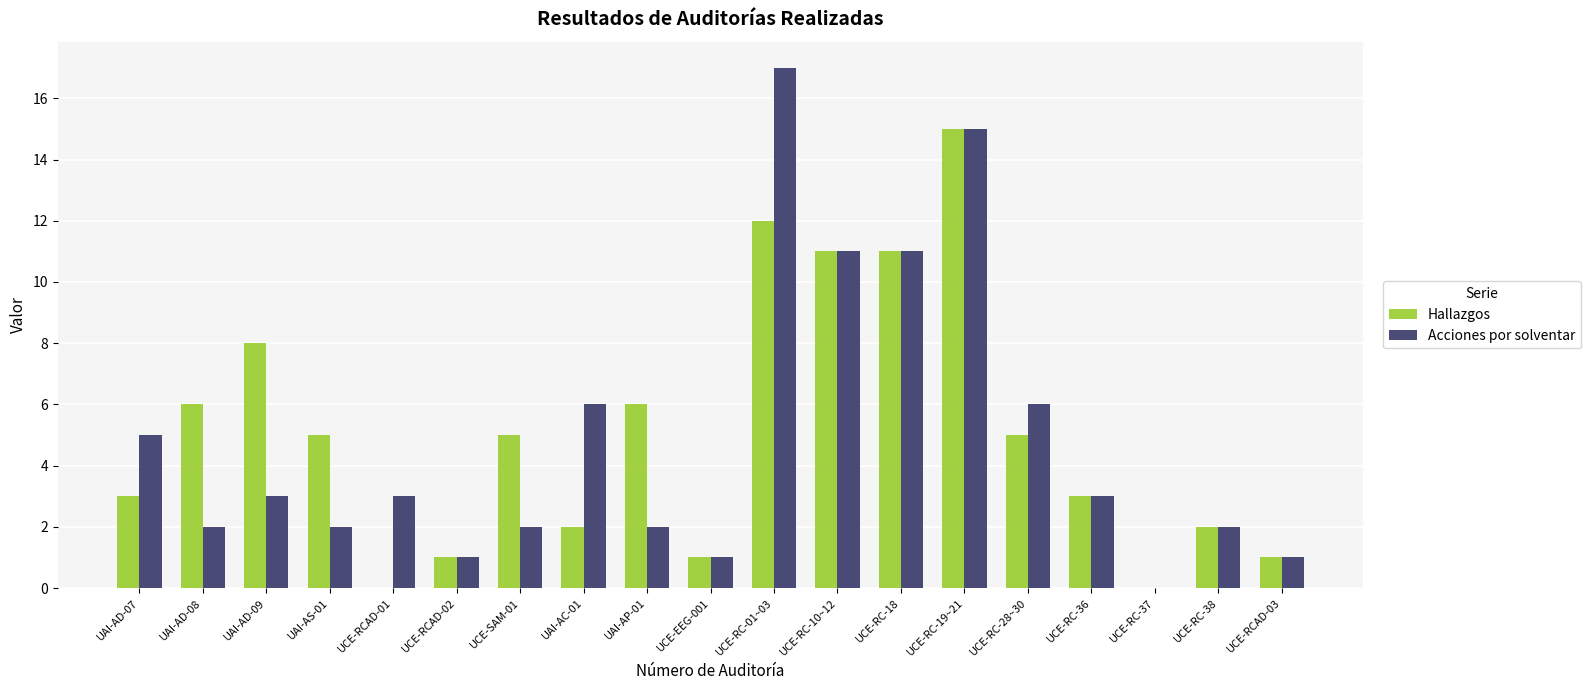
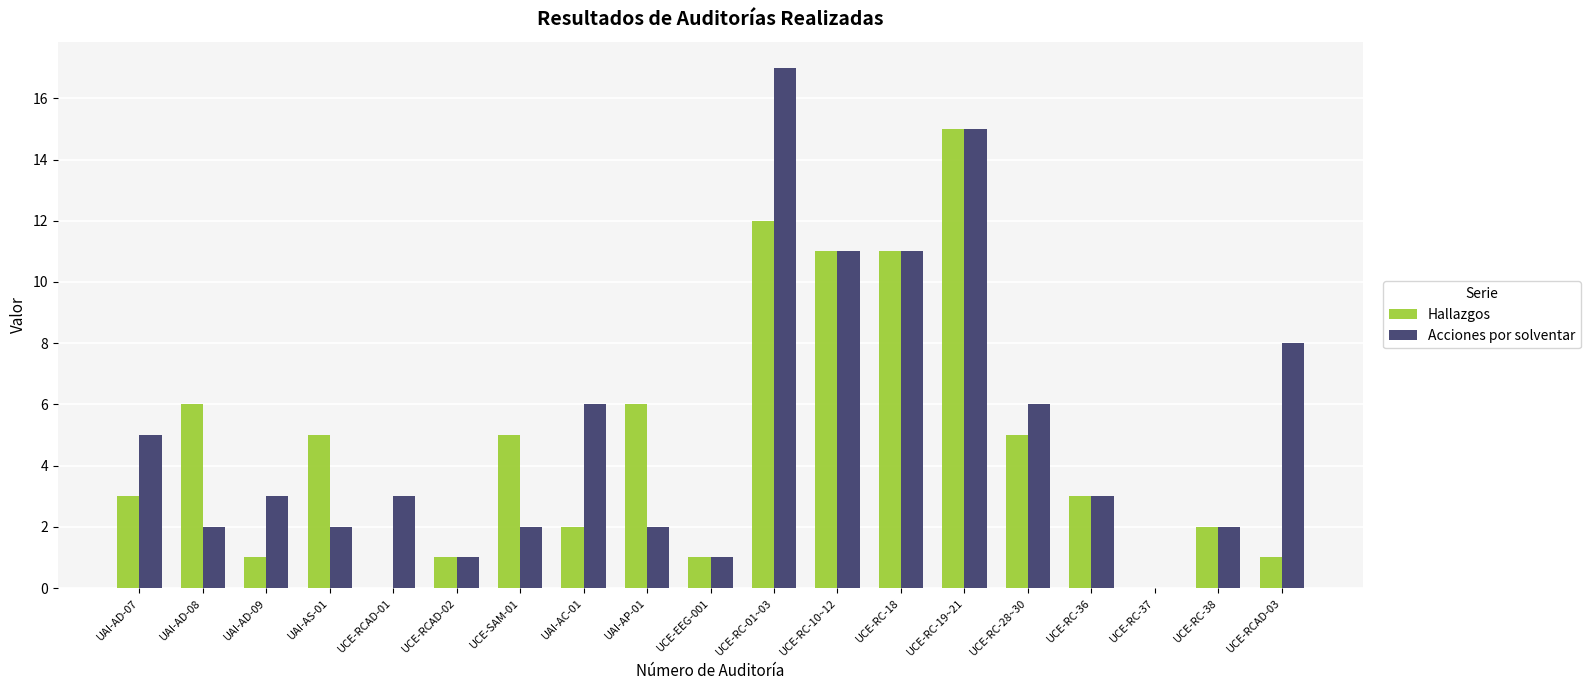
  {
    "Hallazgos": {
      "UAI-AD-07": 3,
      "UAI-AD-08": 6,
-     "UAI-AD-09": 8,
+     "UAI-AD-09": 1,
      "UAI-AS-01": 5,
      "UCE-RCAD-01": 0,
      "UCE-RCAD-02": 1,
      "UCE-SAM-01": 5,
      "UAI-AC-01": 2,
      "UAI-AP-01": 6,
      "UCE-EEG-001": 1,
      "UCE-RC-01~03": 12,
      "UCE-RC-10~12": 11,
      "UCE-RC-18": 11,
      "UCE-RC-19~21": 15,
      "UCE-RC-28~30": 5,
      "UCE-RC-36": 3,
      "UCE-RC-37": 0,
      "UCE-RC-38": 2,
      "UCE-RCAD-03": 1
    },
    "Acciones por solventar": {
      "UAI-AD-07": 5,
      "UAI-AD-08": 2,
      "UAI-AD-09": 3,
      "UAI-AS-01": 2,
      "UCE-RCAD-01": 3,
      "UCE-RCAD-02": 1,
      "UCE-SAM-01": 2,
      "UAI-AC-01": 6,
      "UAI-AP-01": 2,
      "UCE-EEG-001": 1,
      "UCE-RC-01~03": 17,
      "UCE-RC-10~12": 11,
      "UCE-RC-18": 11,
      "UCE-RC-19~21": 15,
      "UCE-RC-28~30": 6,
      "UCE-RC-36": 3,
      "UCE-RC-37": 0,
      "UCE-RC-38": 2,
-     "UCE-RCAD-03": 1
+     "UCE-RCAD-03": 8
    }
  }
